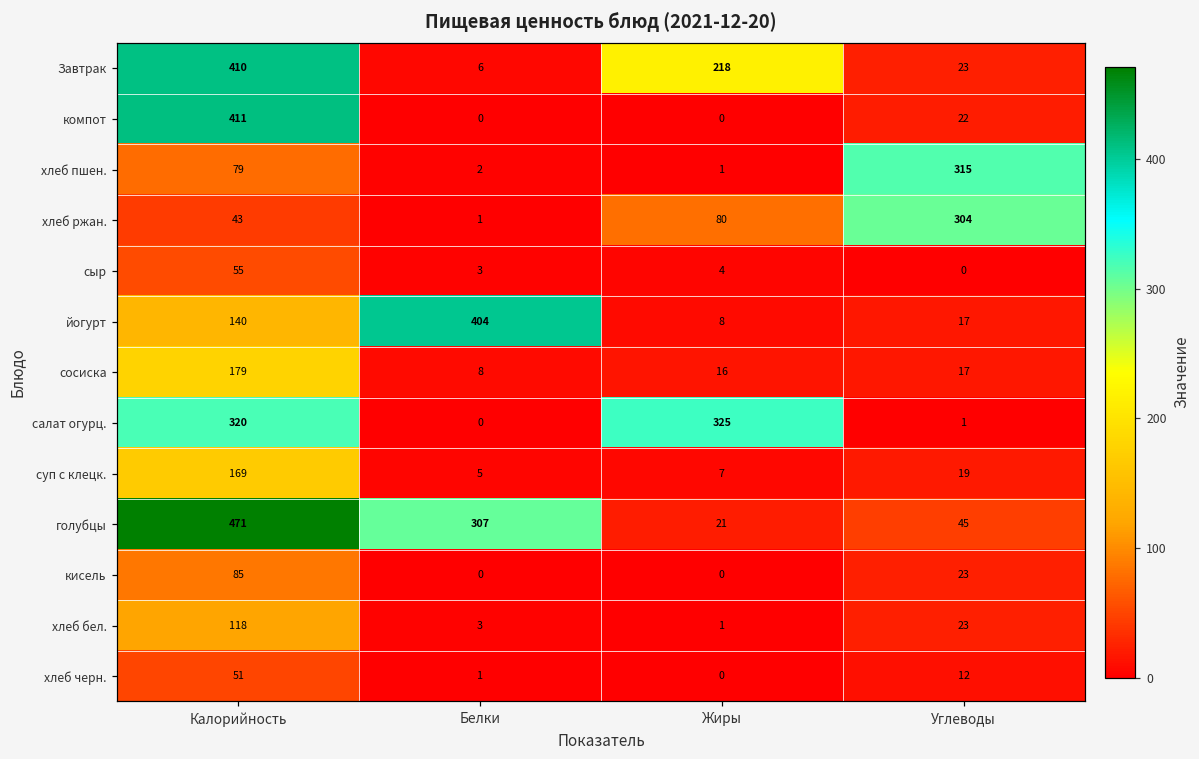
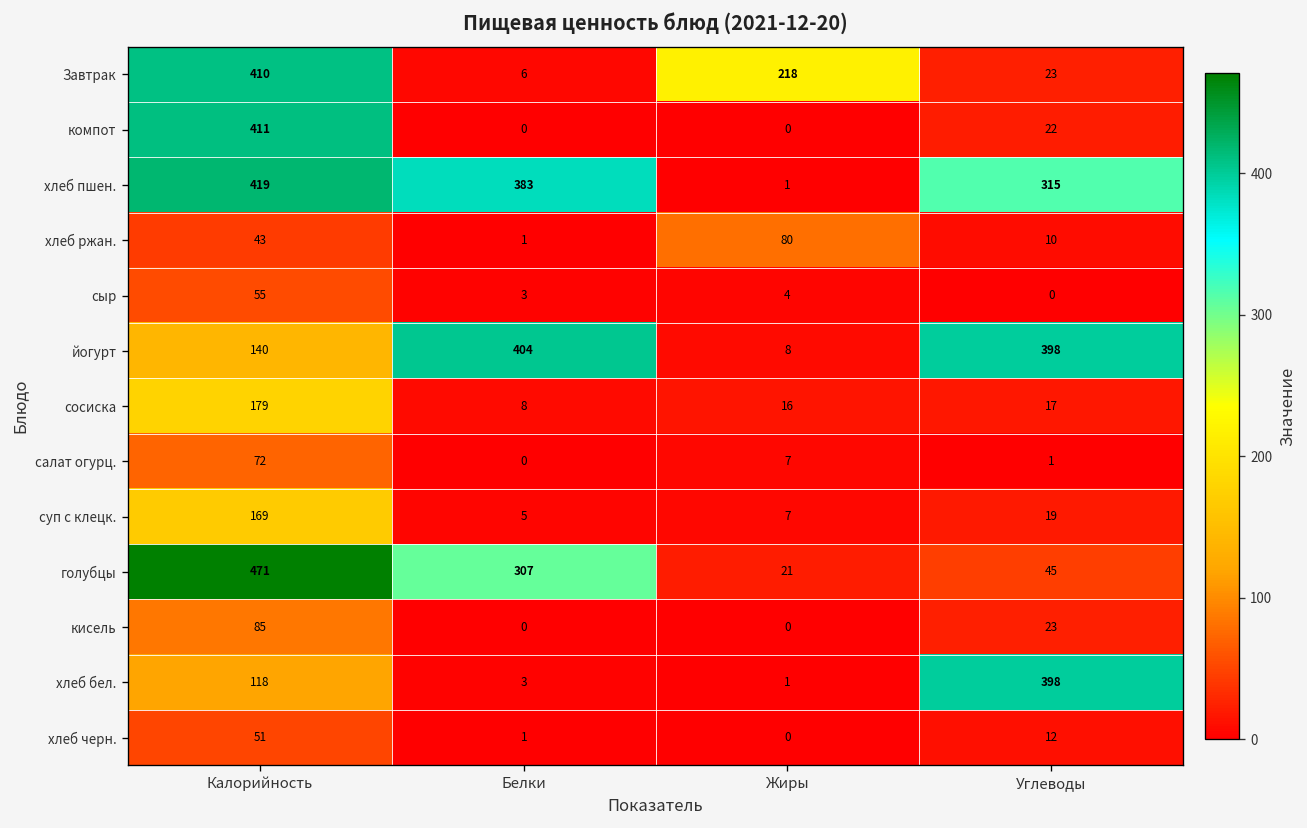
  {
    "Завтрак": {
      "Калорийность": 410,
      "Белки": 6,
      "Жиры": 218,
      "Углеводы": 23
    },
    "компот": {
      "Калорийность": 411,
      "Белки": 0,
      "Жиры": 0,
      "Углеводы": 22
    },
    "хлеб пшен.": {
-     "Калорийность": 79,
-     "Белки": 2,
+     "Калорийность": 419,
+     "Белки": 383,
      "Жиры": 1,
      "Углеводы": 315
    },
    "хлеб ржан.": {
      "Калорийность": 43,
      "Белки": 1,
      "Жиры": 80,
-     "Углеводы": 304
+     "Углеводы": 10
    },
    "сыр": {
      "Калорийность": 55,
      "Белки": 3,
      "Жиры": 4,
      "Углеводы": 0
    },
    "йогурт": {
      "Калорийность": 140,
      "Белки": 404,
      "Жиры": 8,
-     "Углеводы": 17
+     "Углеводы": 398
    },
    "сосиска": {
      "Калорийность": 179,
      "Белки": 8,
      "Жиры": 16,
      "Углеводы": 17
    },
    "салат огурц.": {
-     "Калорийность": 320,
+     "Калорийность": 72,
      "Белки": 0,
-     "Жиры": 325,
+     "Жиры": 7,
      "Углеводы": 1
    },
    "суп с клецк.": {
      "Калорийность": 169,
      "Белки": 5,
      "Жиры": 7,
      "Углеводы": 19
    },
    "голубцы": {
      "Калорийность": 471,
      "Белки": 307,
      "Жиры": 21,
      "Углеводы": 45
    },
    "кисель": {
      "Калорийность": 85,
      "Белки": 0,
      "Жиры": 0,
      "Углеводы": 23
    },
    "хлеб бел.": {
      "Калорийность": 118,
      "Белки": 3,
      "Жиры": 1,
-     "Углеводы": 23
+     "Углеводы": 398
    },
    "хлеб черн.": {
      "Калорийность": 51,
      "Белки": 1,
      "Жиры": 0,
      "Углеводы": 12
    }
  }
